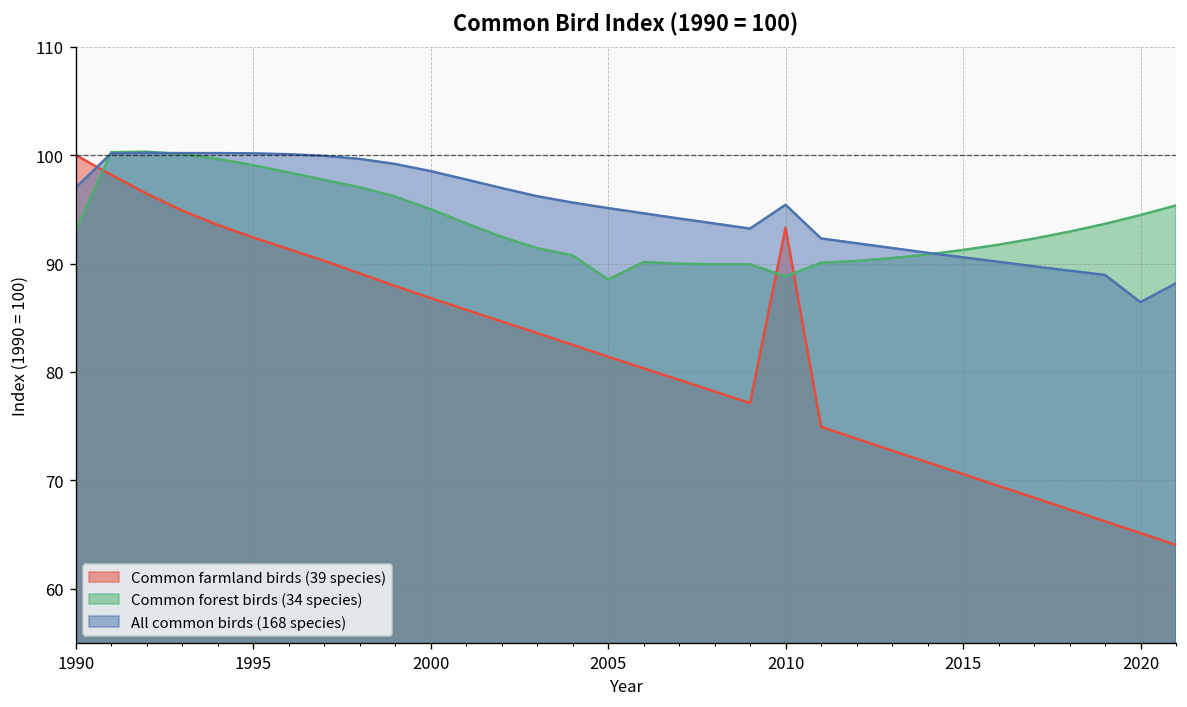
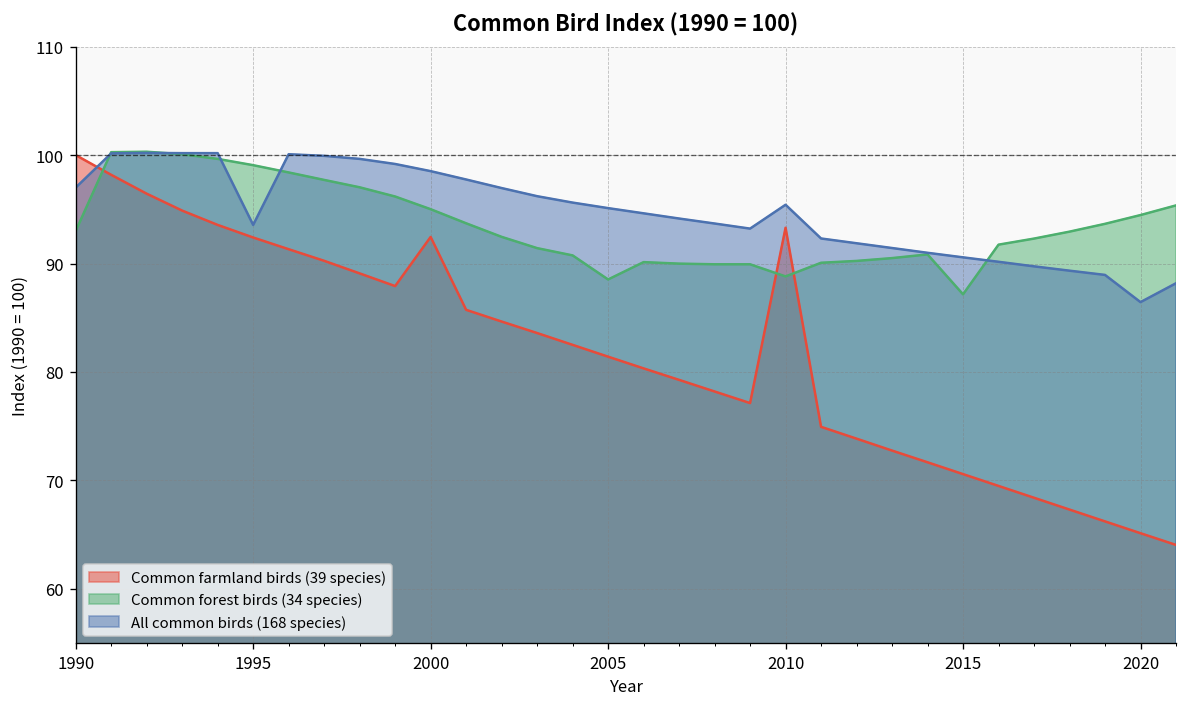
  {
    "Common farmland birds (39 species)": {
      "1990": 100,
      "1995": 92,
-     "2000": 87,
+     "2000": 92,
      "2005": 81,
      "2010": 93,
      "2015": 71,
      "2020": 65
    },
    "Common forest birds (34 species)": {
      "1990": 93,
      "1995": 99,
      "2000": 95,
      "2005": 89,
      "2010": 89,
-     "2015": 91,
+     "2015": 87,
      "2020": 94
    },
    "All common birds (168 species)": {
      "1990": 97,
-     "1995": 100,
+     "1995": 94,
      "2000": 99,
      "2005": 95,
      "2010": 95,
      "2015": 91,
      "2020": 86
    }
  }
